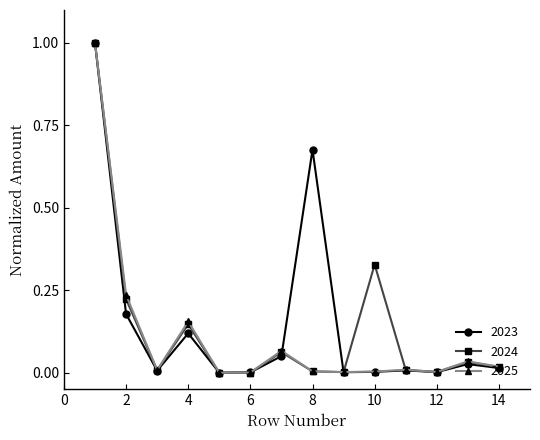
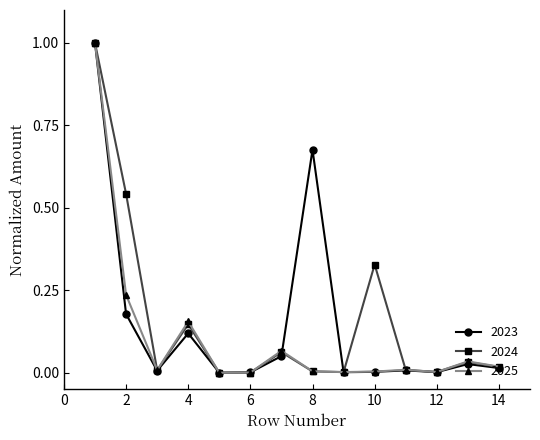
  {
    "2023": {
      "2": 0.18,
      "4": 0.12,
      "8": 0.68
    },
    "2024": {
-     "2": 0.22,
+     "2": 0.54,
      "4": 0.15,
      "10": 0.33
    },
    "2025": {
      "2": 0.24,
      "4": 0.16
    }
  }
